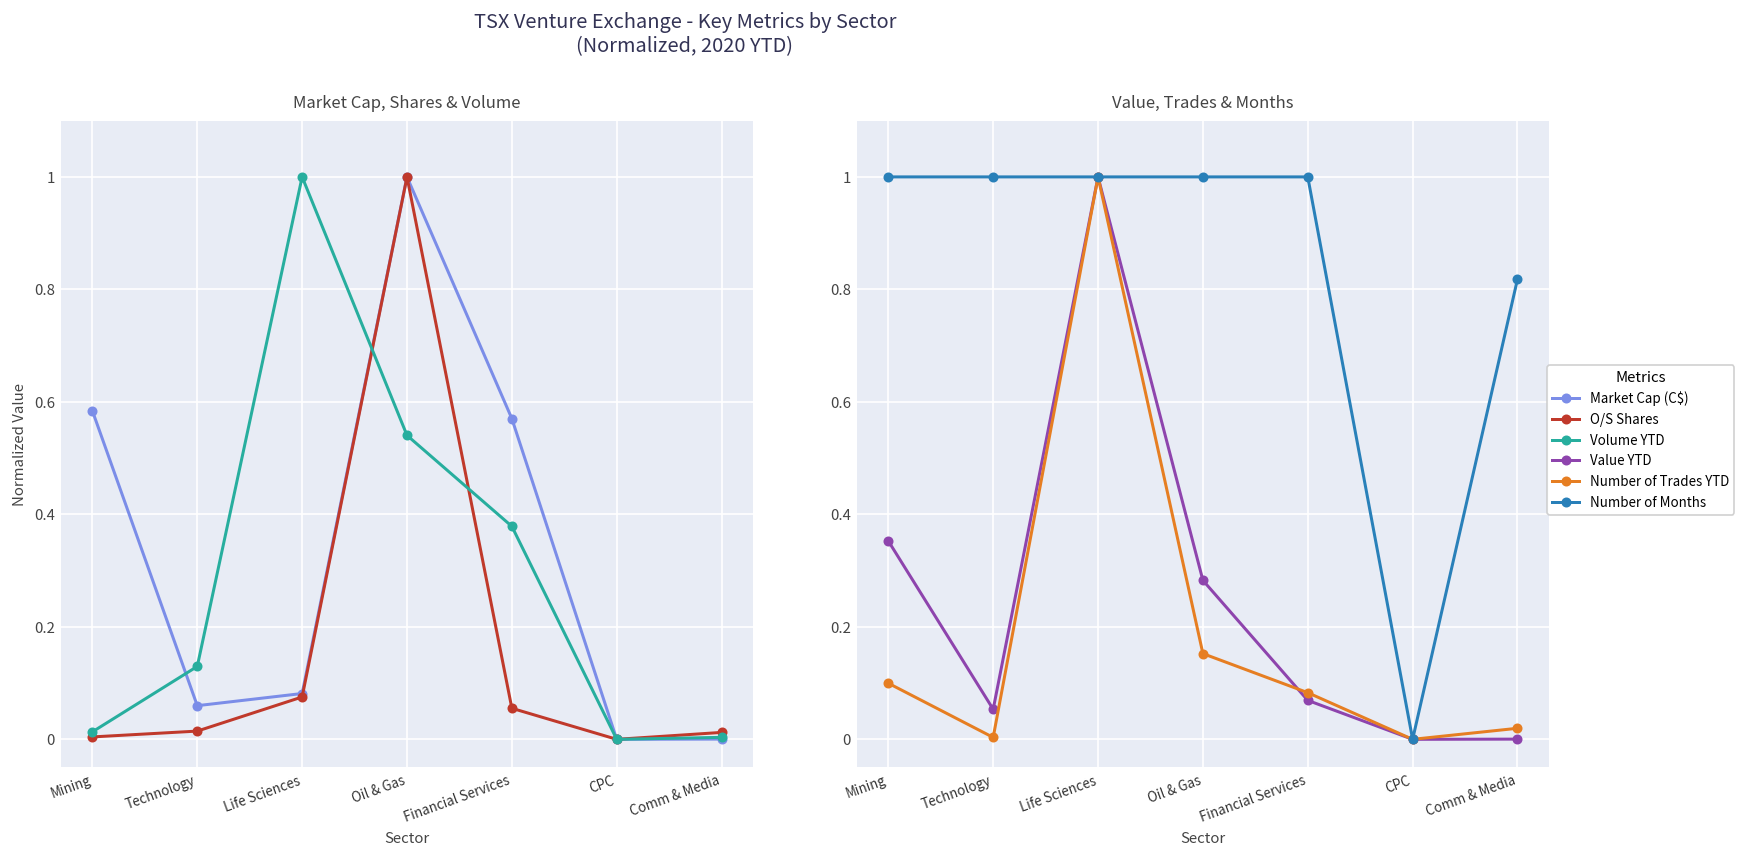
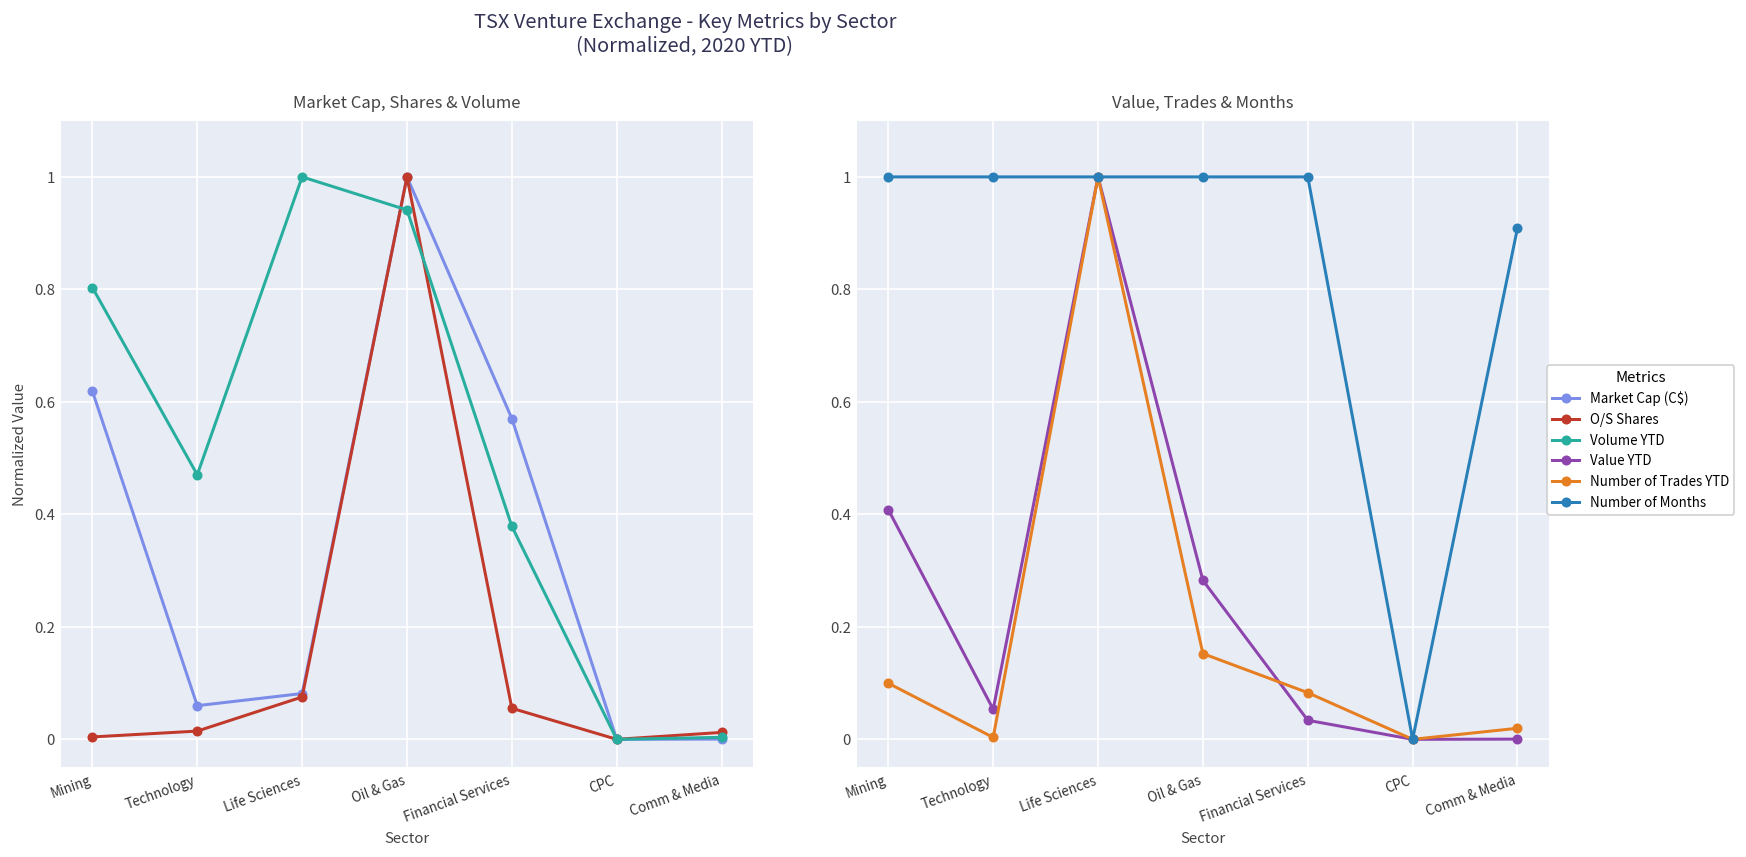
  {
    "Market Cap, Shares & Volume": {
      "Market Cap (C$)": {
-       "Mining": 0.58,
+       "Mining": 0.62,
        "Technology": 0.06,
        "Life Sciences": 0.08,
        "Financial Services": 0.57
      },
      "O/S Shares": {
        "Mining": 0.00,
        "Technology": 0.01,
        "Life Sciences": 0.08,
        "Financial Services": 0.06,
        "Comm & Media": 0.01
      },
      "Volume YTD": {
-       "Mining": 0.01,
-       "Technology": 0.13,
+       "Mining": 0.80,
+       "Technology": 0.47,
        "Life Sciences": 1.00,
-       "Oil & Gas": 0.54,
+       "Oil & Gas": 0.94,
        "Financial Services": 0.38
      }
    },
    "Value, Trades & Months": {
      "Value YTD": {
-       "Mining": 0.35,
+       "Mining": 0.41,
        "Technology": 0.05,
        "Oil & Gas": 0.28,
-       "Financial Services": 0.07,
+       "Financial Services": 0.03,
        "Comm & Media": 0.00
      },
      "Number of Trades YTD": {
        "Mining": 0.10,
        "Technology": 0.00,
        "Oil & Gas": 0.15,
        "Financial Services": 0.08,
        "Comm & Media": 0.02
      },
      "Number of Months": {
        "Mining": 1.00,
        "Technology": 1.00,
        "Oil & Gas": 1.00,
        "Financial Services": 1.00,
-       "Comm & Media": 0.82
+       "Comm & Media": 0.91
      }
    }
  }
